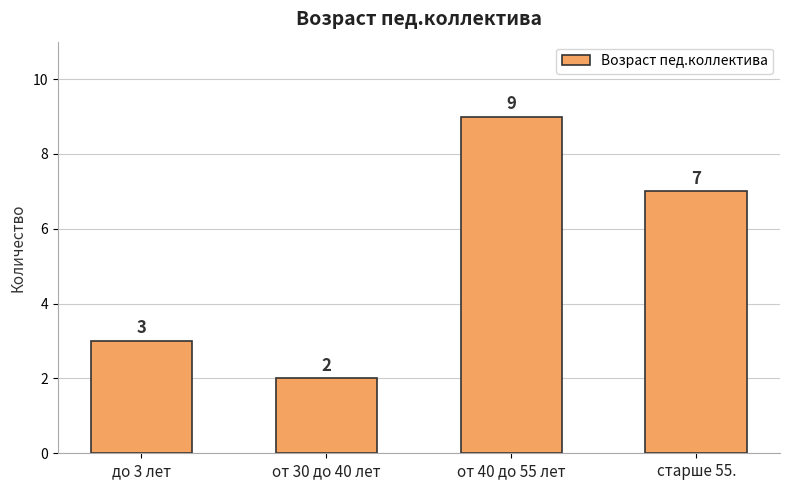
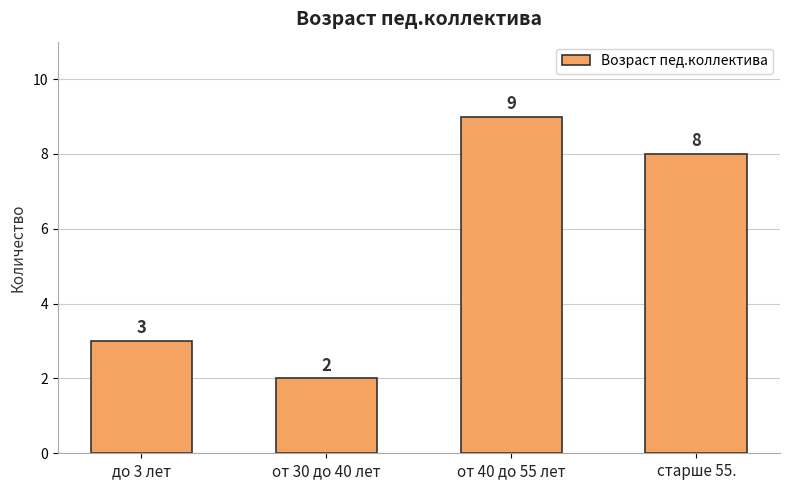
  {
    "до 3 лет": 3,
    "от 30 до 40 лет": 2,
    "от 40 до 55 лет": 9,
-   "старше 55.": 7
+   "старше 55.": 8
  }
